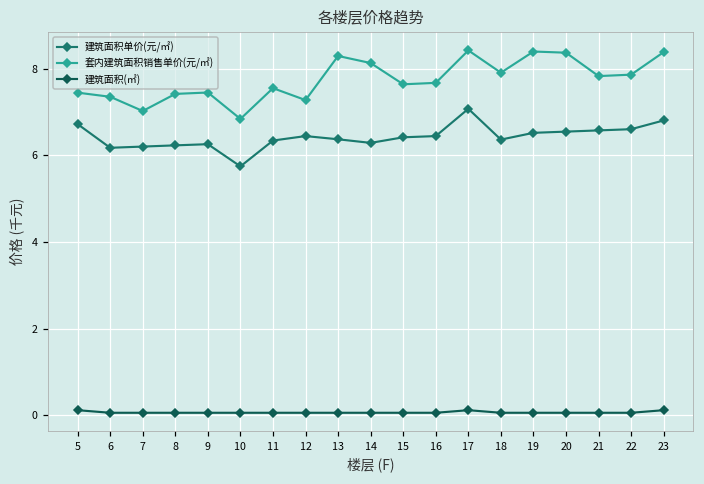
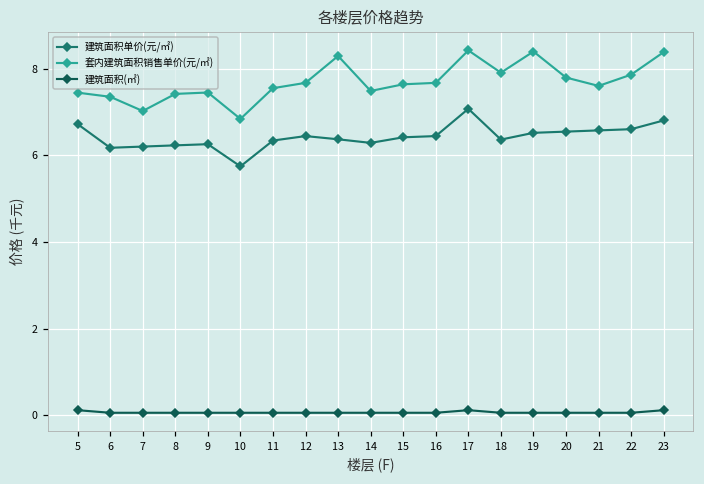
  {
    "套内建筑面积销售单价(元/㎡)": {
      "5": 7.4,
      "6": 7.3,
      "7": 7.0,
      "8": 7.4,
      "9": 7.4,
      "10": 6.8,
      "11": 7.5,
-     "12": 7.3,
+     "12": 7.7,
      "13": 8.3,
-     "14": 8.1,
+     "14": 7.5,
      "15": 7.6,
      "16": 7.7,
      "17": 8.4,
      "18": 7.9,
      "19": 8.4,
-     "20": 8.4,
-     "21": 7.8,
+     "20": 7.8,
+     "21": 7.6,
      "22": 7.9,
      "23": 8.4
    }
  }
